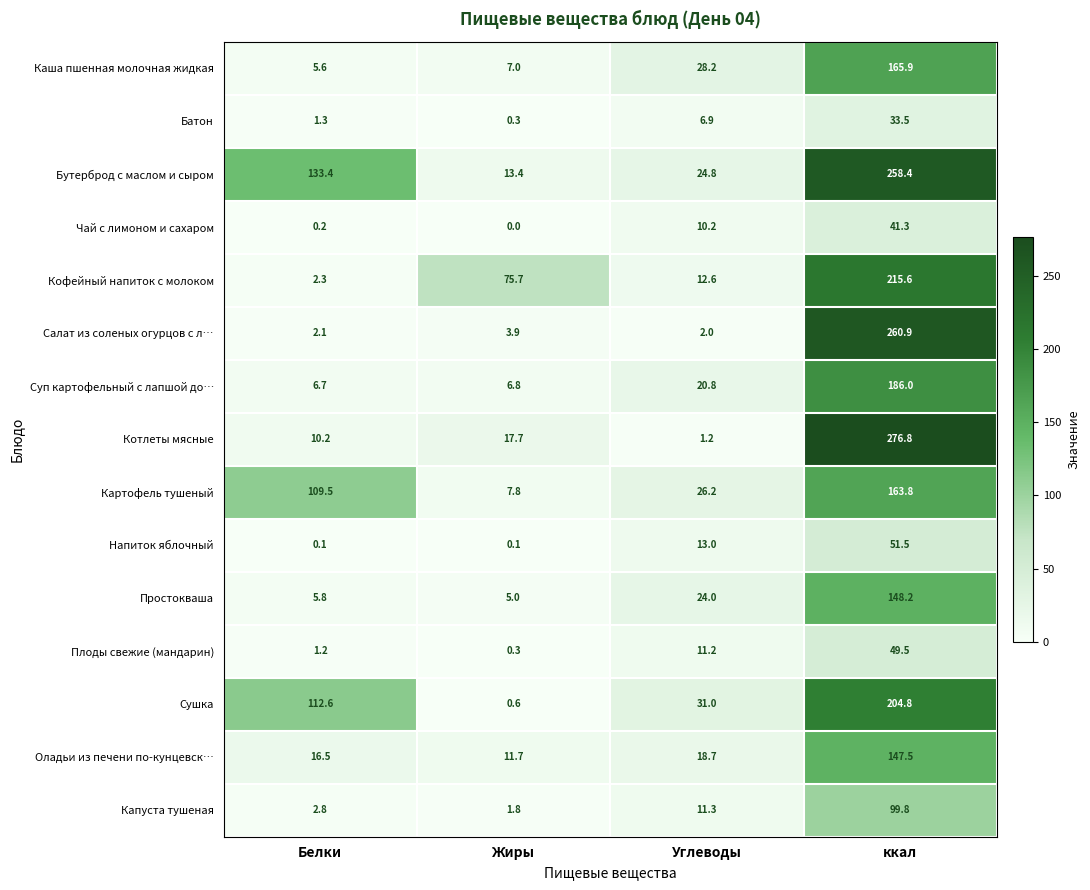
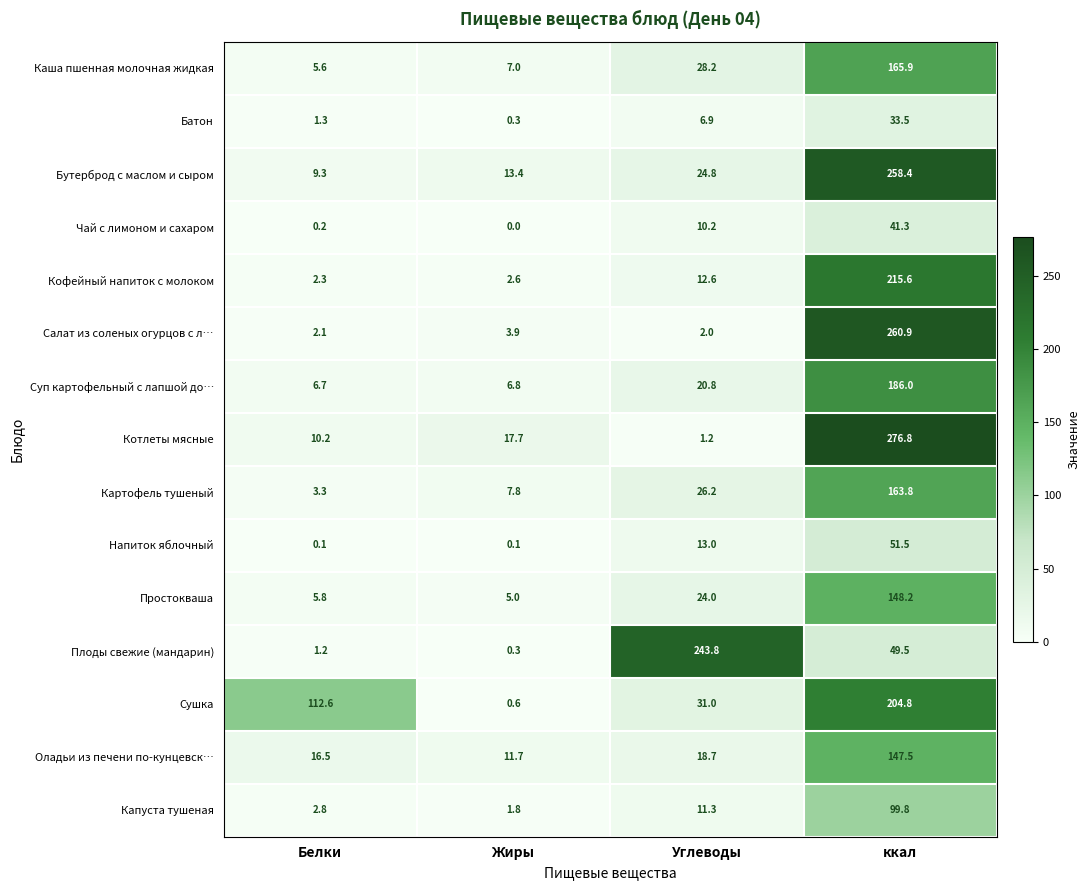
  {
    "Каша пшенная молочная жидкая": {
      "Белки": 5.6,
      "Жиры": 7.0,
      "Углеводы": 28.2,
      "ккал": 165.9
    },
    "Батон": {
      "Белки": 1.3,
      "Жиры": 0.3,
      "Углеводы": 6.9,
      "ккал": 33.5
    },
    "Бутерброд с маслом и сыром": {
-     "Белки": 133.4,
+     "Белки": 9.3,
      "Жиры": 13.4,
      "Углеводы": 24.8,
      "ккал": 258.4
    },
    "Чай с лимоном и сахаром": {
      "Белки": 0.2,
      "Жиры": 0.0,
      "Углеводы": 10.2,
      "ккал": 41.3
    },
    "Кофейный напиток с молоком": {
      "Белки": 2.3,
-     "Жиры": 75.7,
+     "Жиры": 2.6,
      "Углеводы": 12.6,
      "ккал": 215.6
    },
    "Салат из соленых огурцов с л…": {
      "Белки": 2.1,
      "Жиры": 3.9,
      "Углеводы": 2.0,
      "ккал": 260.9
    },
    "Суп картофельный с лапшой до…": {
      "Белки": 6.7,
      "Жиры": 6.8,
      "Углеводы": 20.8,
      "ккал": 186.0
    },
    "Котлеты мясные": {
      "Белки": 10.2,
      "Жиры": 17.7,
      "Углеводы": 1.2,
      "ккал": 276.8
    },
    "Картофель тушеный": {
-     "Белки": 109.5,
+     "Белки": 3.3,
      "Жиры": 7.8,
      "Углеводы": 26.2,
      "ккал": 163.8
    },
    "Напиток яблочный": {
      "Белки": 0.1,
      "Жиры": 0.1,
      "Углеводы": 13.0,
      "ккал": 51.5
    },
    "Простокваша": {
      "Белки": 5.8,
      "Жиры": 5.0,
      "Углеводы": 24.0,
      "ккал": 148.2
    },
    "Плоды свежие (мандарин)": {
      "Белки": 1.2,
      "Жиры": 0.3,
-     "Углеводы": 11.2,
+     "Углеводы": 243.8,
      "ккал": 49.5
    },
    "Сушка": {
      "Белки": 112.6,
      "Жиры": 0.6,
      "Углеводы": 31.0,
      "ккал": 204.8
    },
    "Оладьи из печени по-кунцевск…": {
      "Белки": 16.5,
      "Жиры": 11.7,
      "Углеводы": 18.7,
      "ккал": 147.5
    },
    "Капуста тушеная": {
      "Белки": 2.8,
      "Жиры": 1.8,
      "Углеводы": 11.3,
      "ккал": 99.8
    }
  }
